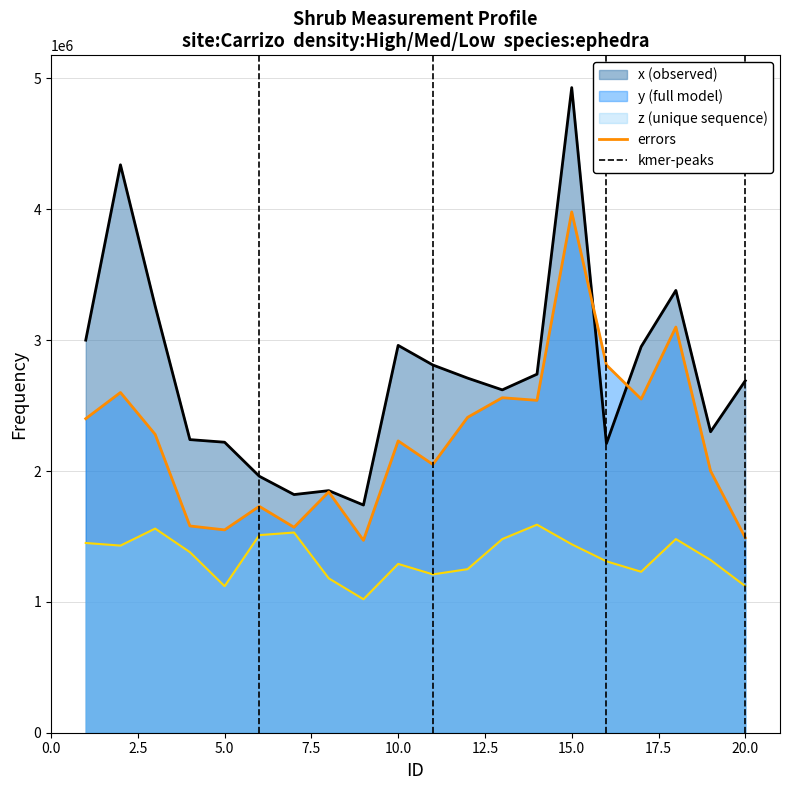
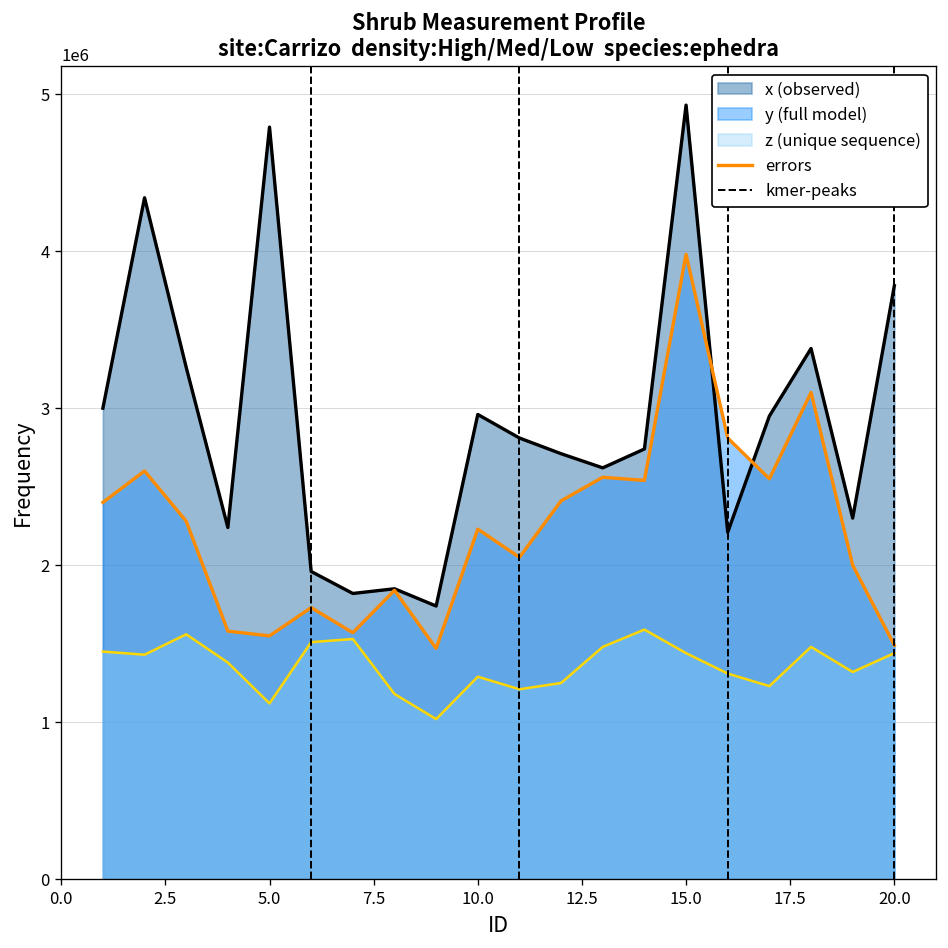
  {
    "x (observed)": {
-     "5.0": 2220000,
+     "5.0": 4790000,
      "10.0": 2960000,
      "15.0": 4930000,
-     "20.0": 2690000
+     "20.0": 3780000
    },
    "y (full model)": {
      "5.0": 1550000,
      "10.0": 2230000,
      "15.0": 3980000,
      "20.0": 1490000
    },
    "z (unique sequence)": {
      "5.0": 1120000,
      "10.0": 1290000,
      "15.0": 1440000,
-     "20.0": 1120000
+     "20.0": 1440000
    }
  }
